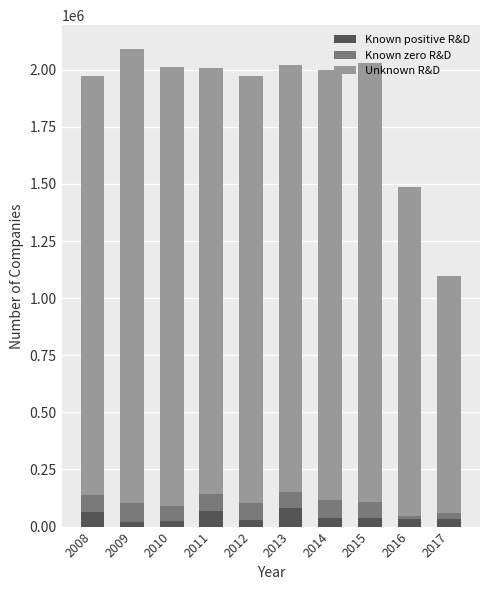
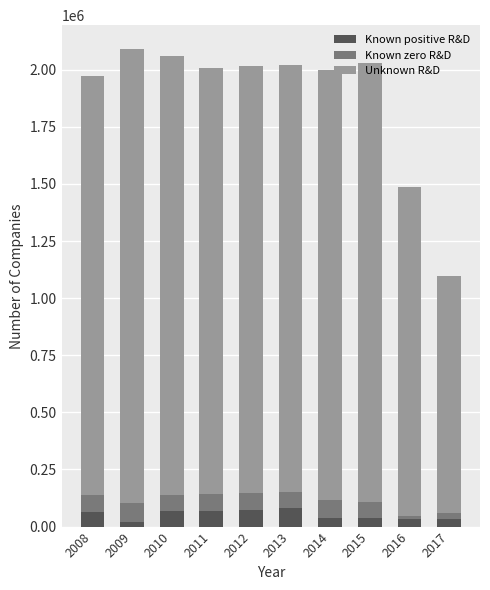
  {
    "Known positive R&D": {
      "2008": 60000,
      "2009": 20000,
-     "2010": 20000,
+     "2010": 70000,
      "2011": 70000,
-     "2012": 30000,
+     "2012": 70000,
      "2013": 80000,
      "2014": 40000,
      "2015": 40000,
      "2016": 30000,
      "2017": 30000
    }
  }
